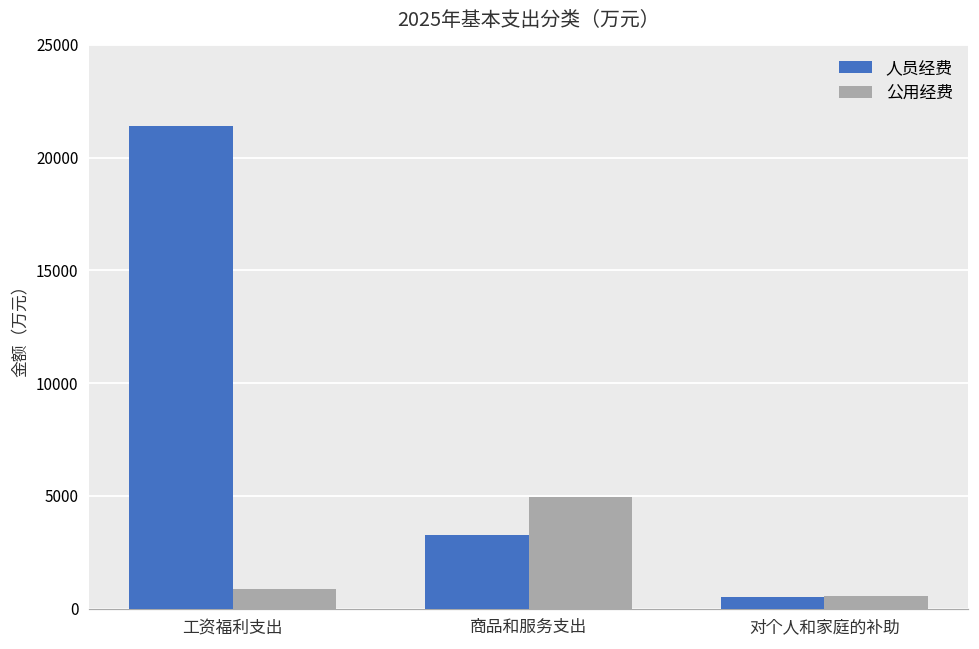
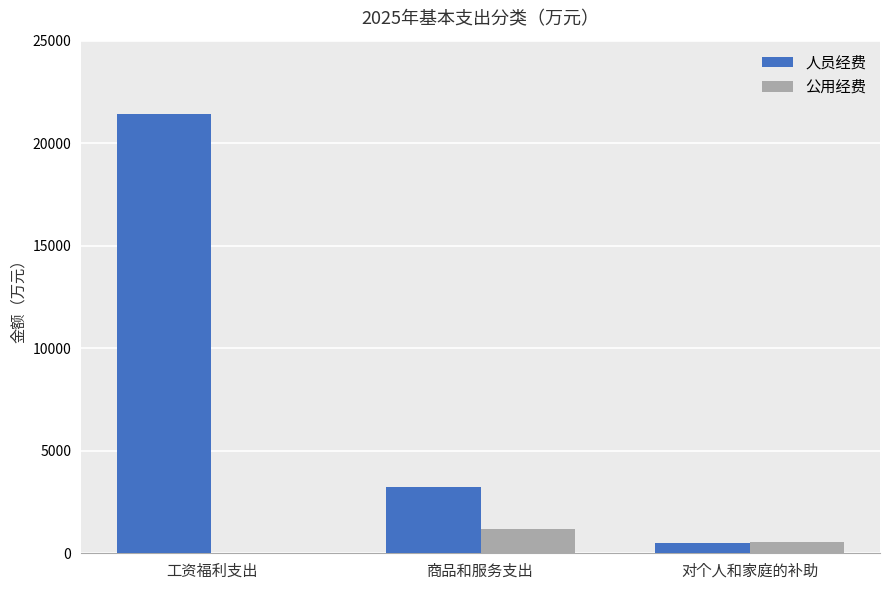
  {
    "人员经费": {
      "工资福利支出": 21400,
      "商品和服务支出": 3200,
      "对个人和家庭的补助": 500
    },
    "公用经费": {
-     "工资福利支出": 900,
-     "商品和服务支出": 5000,
+     "工资福利支出": 0,
+     "商品和服务支出": 1200,
      "对个人和家庭的补助": 600
    }
  }
